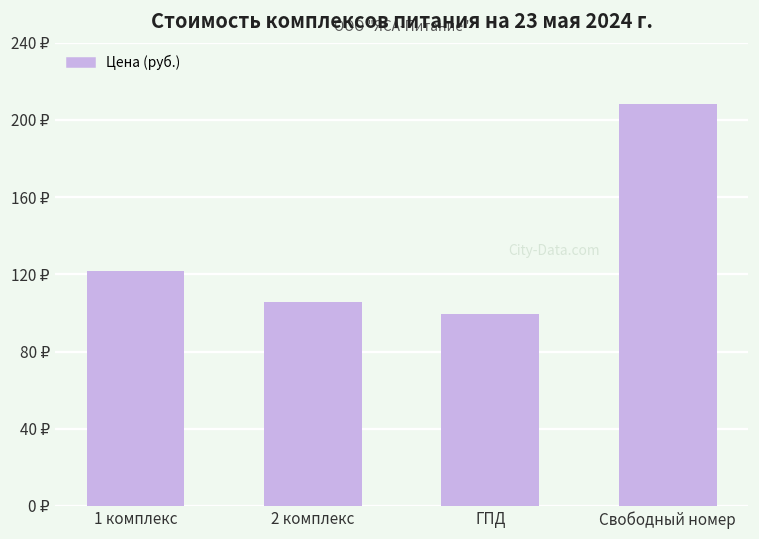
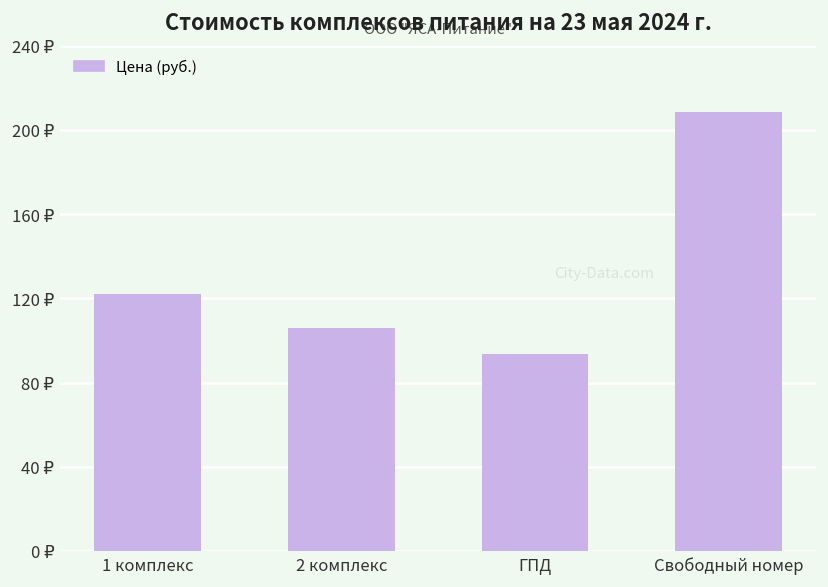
  {
    "1 комплекс": "122 ₽",
    "2 комплекс": "106 ₽",
-   "ГПД": "99 ₽",
+   "ГПД": "93 ₽",
    "Свободный номер": "208 ₽"
  }
